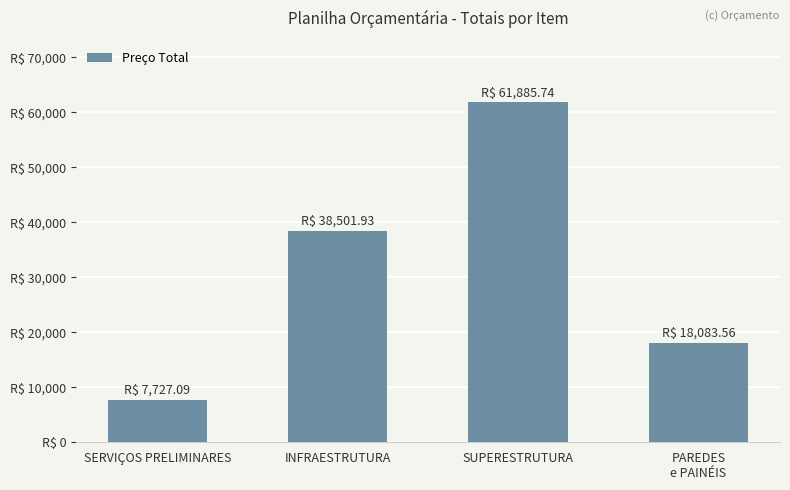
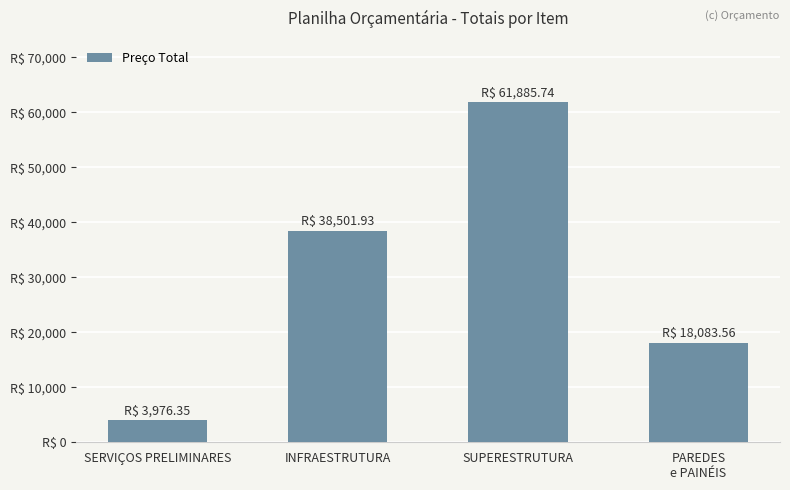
  {
-   "SERVIÇOS PRELIMINARES": "7,727.09",
+   "SERVIÇOS PRELIMINARES": "3,976.35",
    "INFRAESTRUTURA": "38,501.93",
    "SUPERESTRUTURA": "61,885.74",
    "PAREDES e PAINÉIS": "18,083.56"
  }
